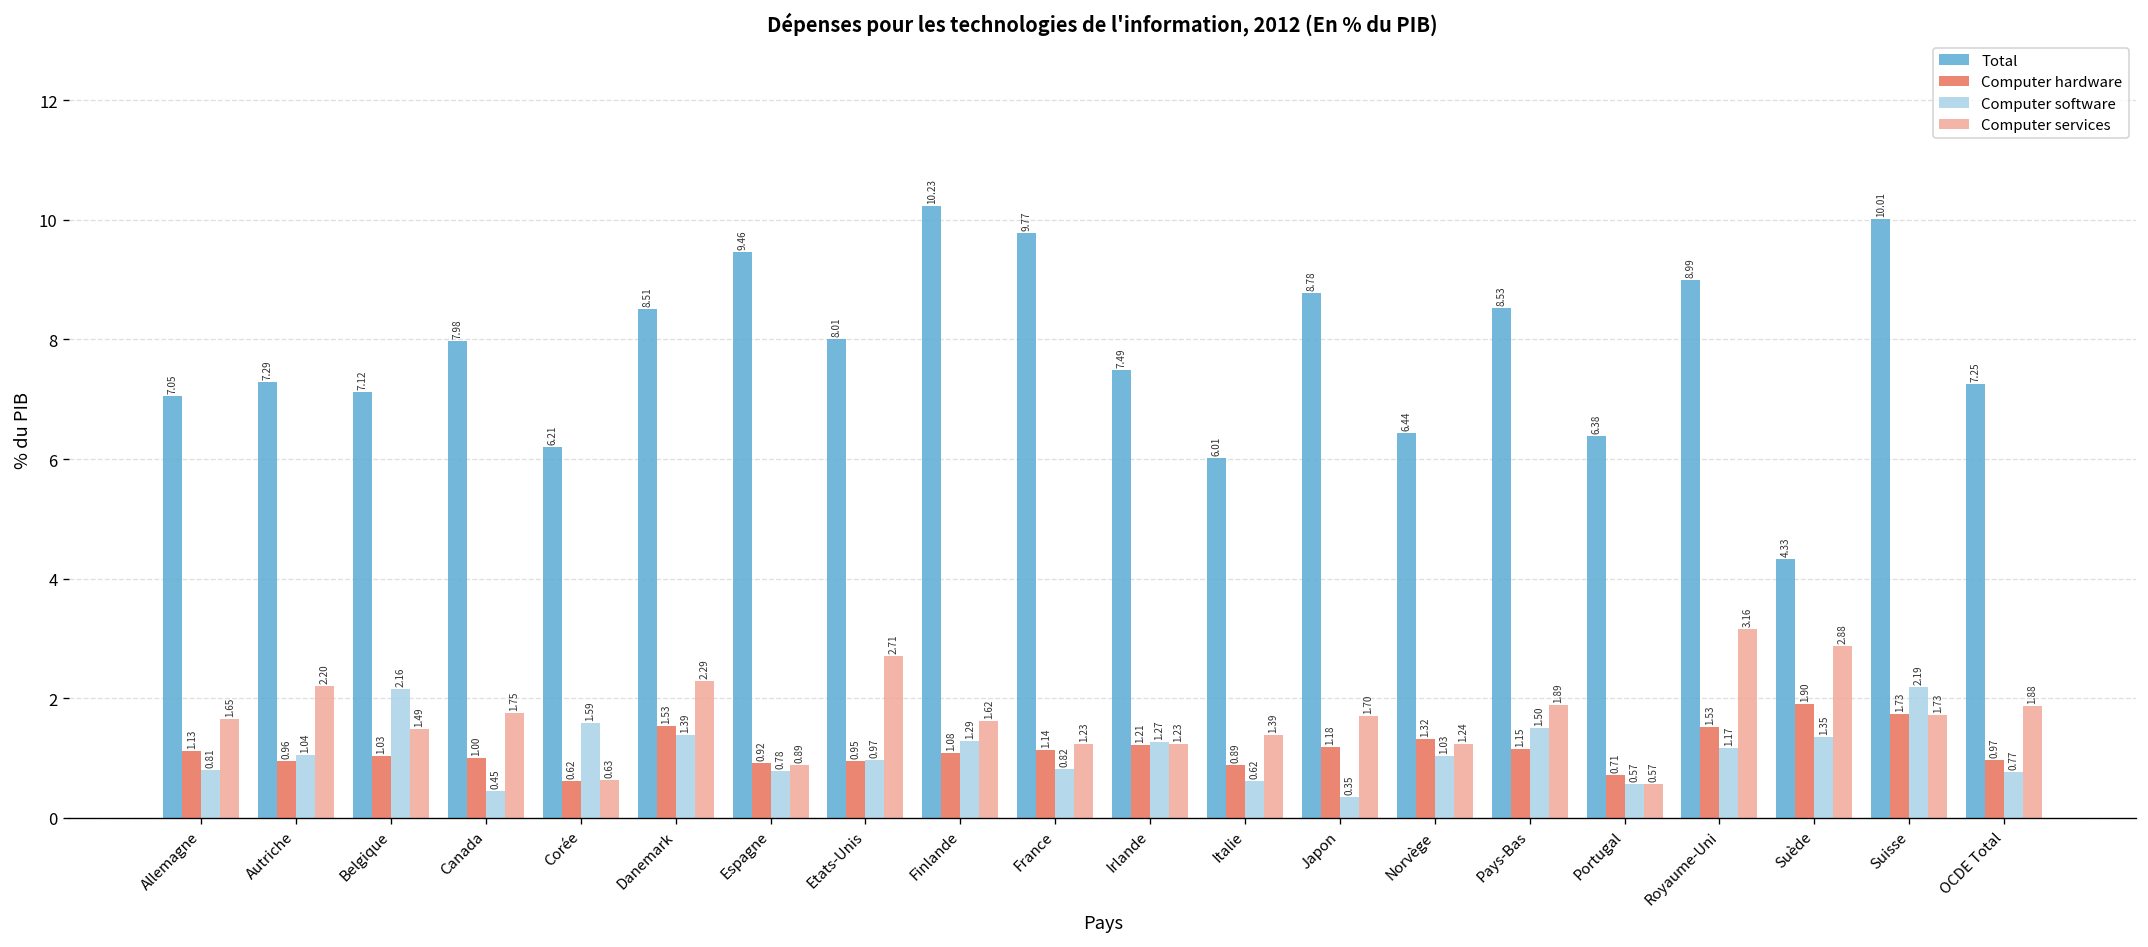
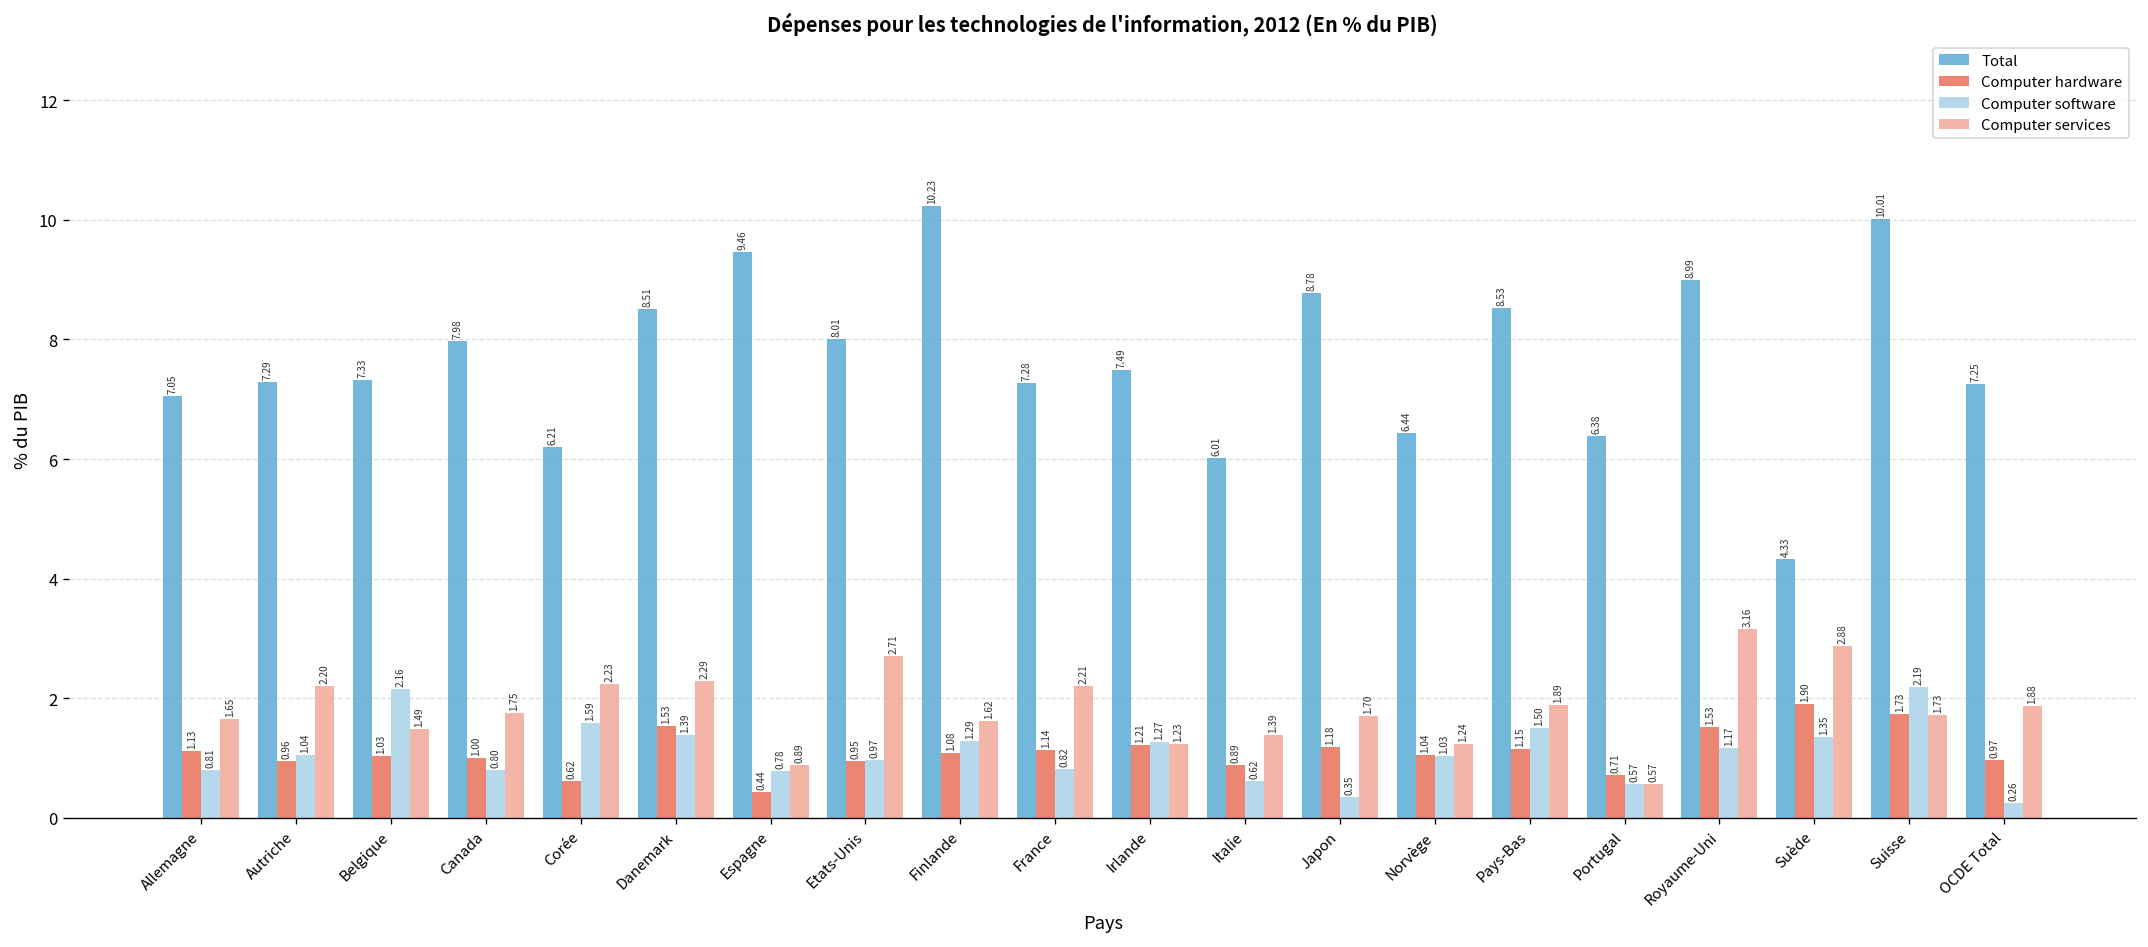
  {
    "Total": {
      "Allemagne": 7.05,
      "Autriche": 7.29,
-     "Belgique": 7.12,
+     "Belgique": 7.33,
      "Canada": 7.98,
      "Corée": 6.21,
      "Danemark": 8.51,
      "Espagne": 9.46,
      "Etats-Unis": 8.01,
      "Finlande": 10.23,
-     "France": 9.77,
+     "France": 7.28,
      "Irlande": 7.49,
      "Italie": 6.01,
      "Japon": 8.78,
      "Norvège": 6.44,
      "Pays-Bas": 8.53,
      "Portugal": 6.38,
      "Royaume-Uni": 8.99,
      "Suède": 4.33,
      "Suisse": 10.01,
      "OCDE Total": 7.25
    },
    "Computer hardware": {
      "Allemagne": 1.13,
      "Autriche": 0.96,
      "Belgique": 1.03,
      "Canada": 1.00,
      "Corée": 0.62,
      "Danemark": 1.53,
-     "Espagne": 0.92,
+     "Espagne": 0.44,
      "Etats-Unis": 0.95,
      "Finlande": 1.08,
      "France": 1.14,
      "Irlande": 1.21,
      "Italie": 0.89,
      "Japon": 1.18,
-     "Norvège": 1.32,
+     "Norvège": 1.04,
      "Pays-Bas": 1.15,
      "Portugal": 0.71,
      "Royaume-Uni": 1.53,
      "Suède": 1.90,
      "Suisse": 1.73,
      "OCDE Total": 0.97
    },
    "Computer software": {
      "Allemagne": 0.81,
      "Autriche": 1.04,
      "Belgique": 2.16,
-     "Canada": 0.45,
+     "Canada": 0.80,
      "Corée": 1.59,
      "Danemark": 1.39,
      "Espagne": 0.78,
      "Etats-Unis": 0.97,
      "Finlande": 1.29,
      "France": 0.82,
      "Irlande": 1.27,
      "Italie": 0.62,
      "Japon": 0.35,
      "Norvège": 1.03,
      "Pays-Bas": 1.50,
      "Portugal": 0.57,
      "Royaume-Uni": 1.17,
      "Suède": 1.35,
      "Suisse": 2.19,
-     "OCDE Total": 0.77
+     "OCDE Total": 0.26
    },
    "Computer services": {
      "Allemagne": 1.65,
      "Autriche": 2.20,
      "Belgique": 1.49,
      "Canada": 1.75,
-     "Corée": 0.63,
+     "Corée": 2.23,
      "Danemark": 2.29,
      "Espagne": 0.89,
      "Etats-Unis": 2.71,
      "Finlande": 1.62,
-     "France": 1.23,
+     "France": 2.21,
      "Irlande": 1.23,
      "Italie": 1.39,
      "Japon": 1.70,
      "Norvège": 1.24,
      "Pays-Bas": 1.89,
      "Portugal": 0.57,
      "Royaume-Uni": 3.16,
      "Suède": 2.88,
      "Suisse": 1.73,
      "OCDE Total": 1.88
    }
  }
